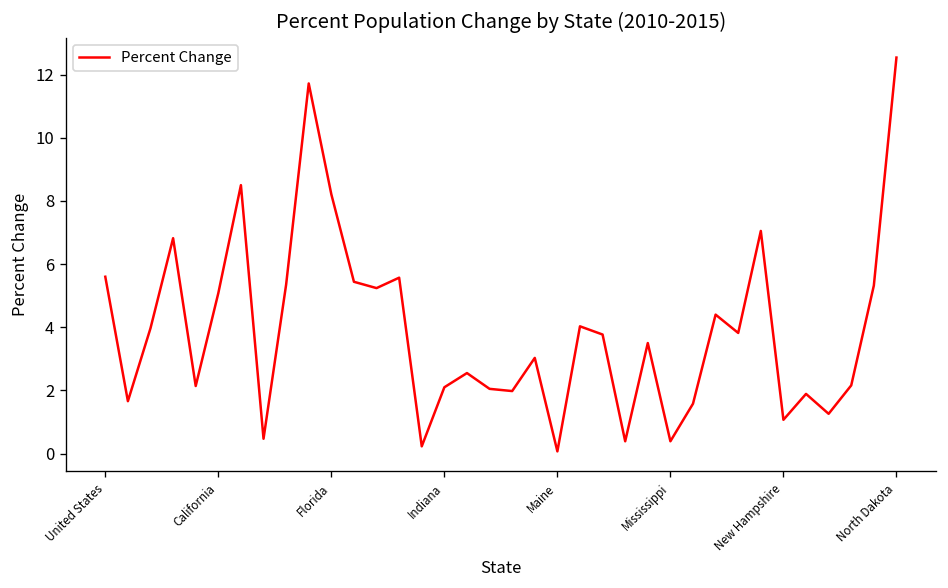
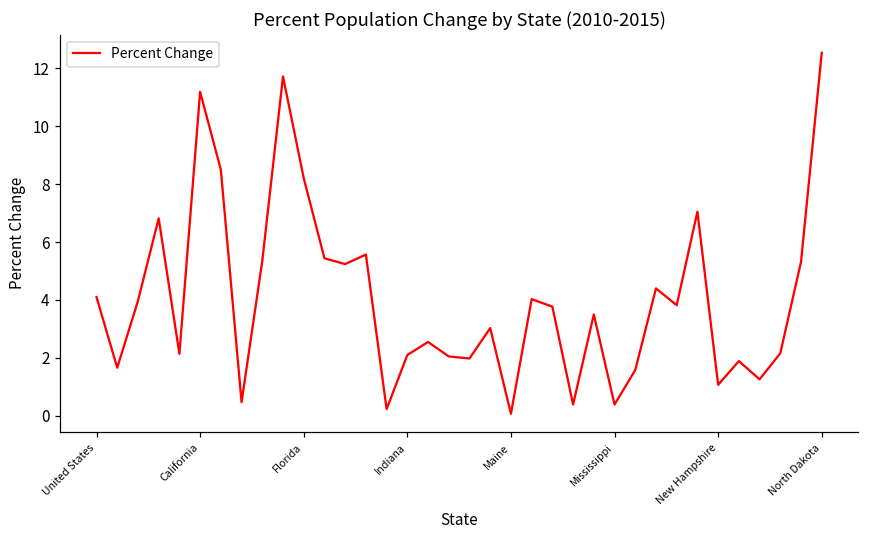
  {
-   "United States": 5.6,
-   "California": 5.1,
+   "United States": 4.1,
+   "California": 11.2,
    "Florida": 8.2,
    "Indiana": 2.1,
    "Maine": 0.1,
    "Mississippi": 0.4,
    "New Hampshire": 1.1,
    "North Dakota": 12.5
  }
